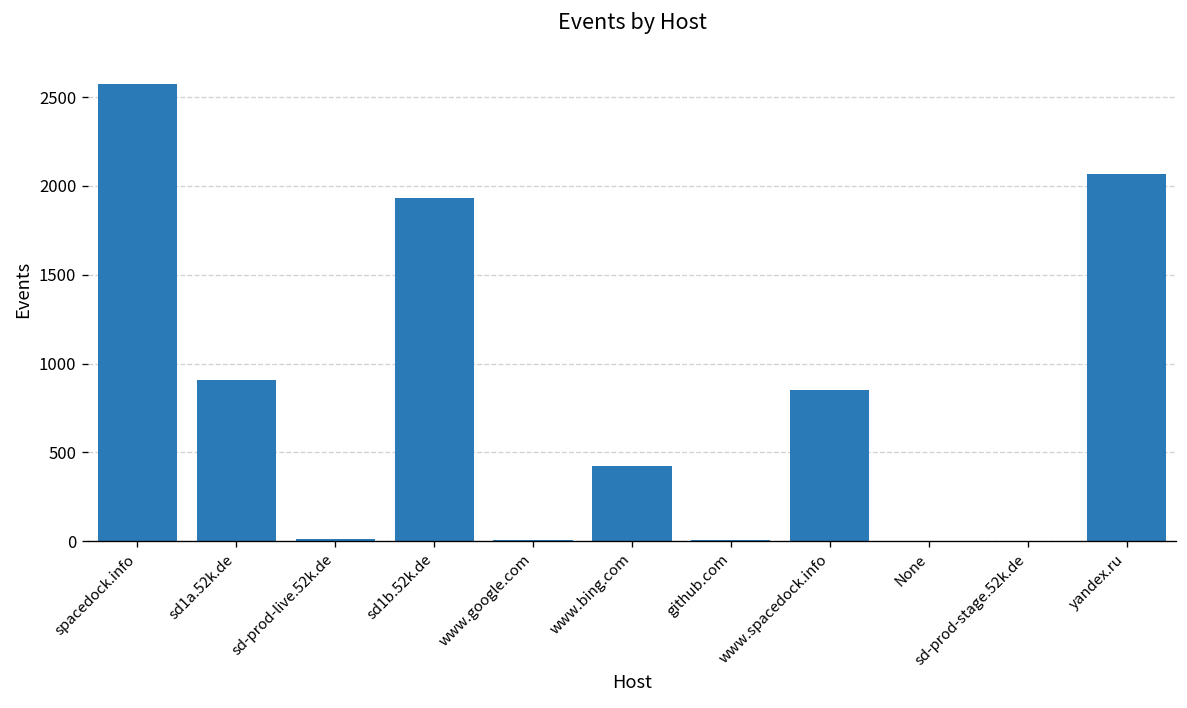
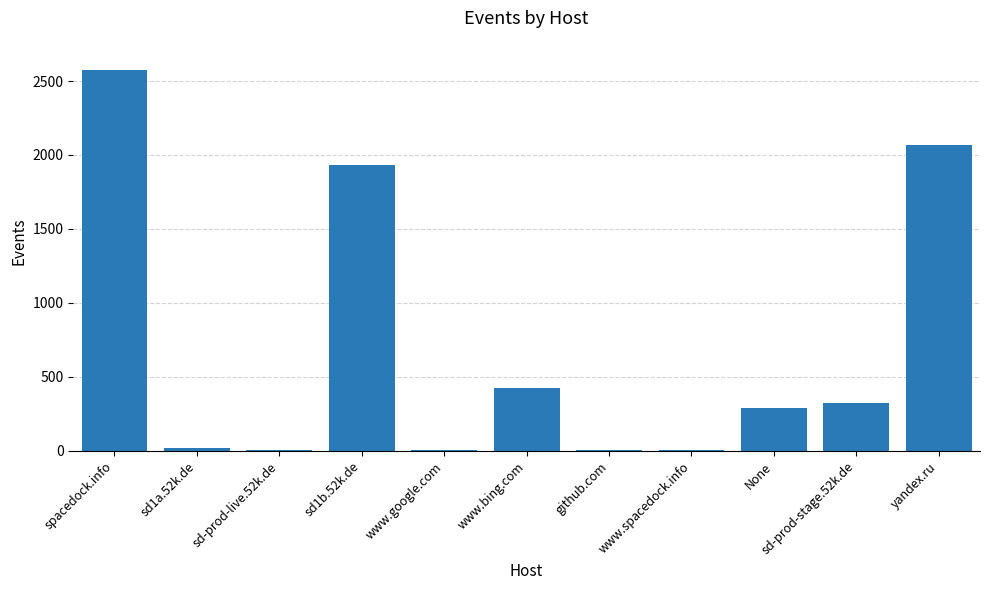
  {
    "spacedock.info": 2570,
-   "sd1a.52k.de": 910,
+   "sd1a.52k.de": 20,
    "sd1b.52k.de": 1940,
    "www.bing.com": 420,
-   "www.spacedock.info": 850,
-   "None": 0,
-   "sd-prod-stage.52k.de": 0,
+   "www.spacedock.info": 0,
+   "None": 290,
+   "sd-prod-stage.52k.de": 330,
    "yandex.ru": 2070
  }
